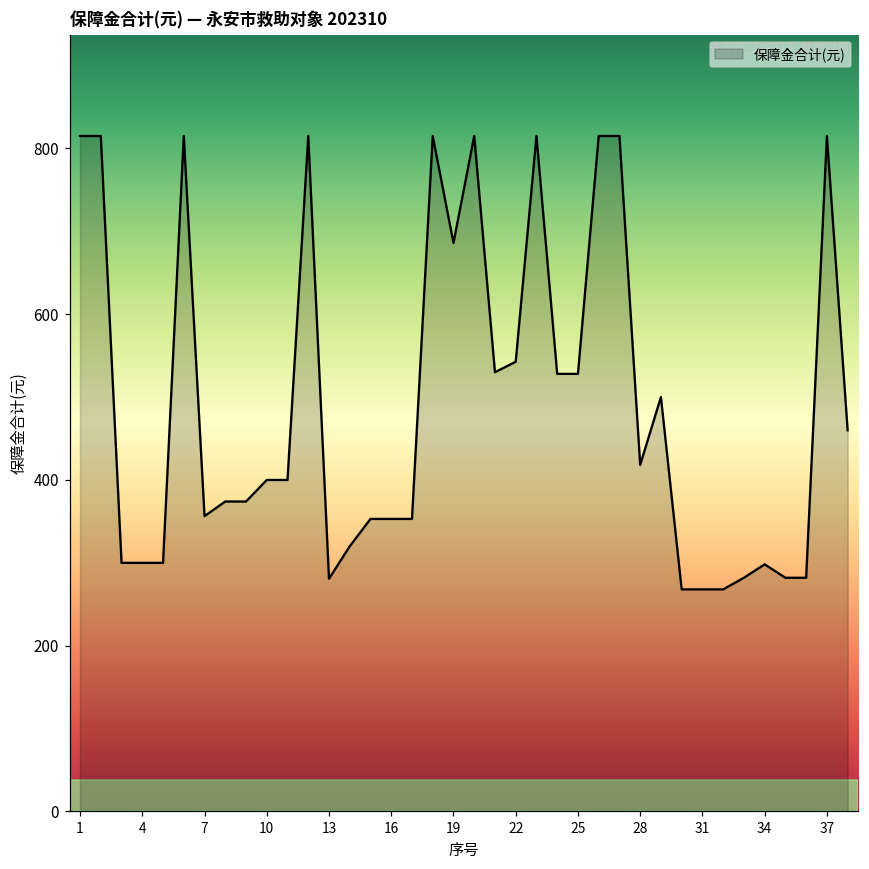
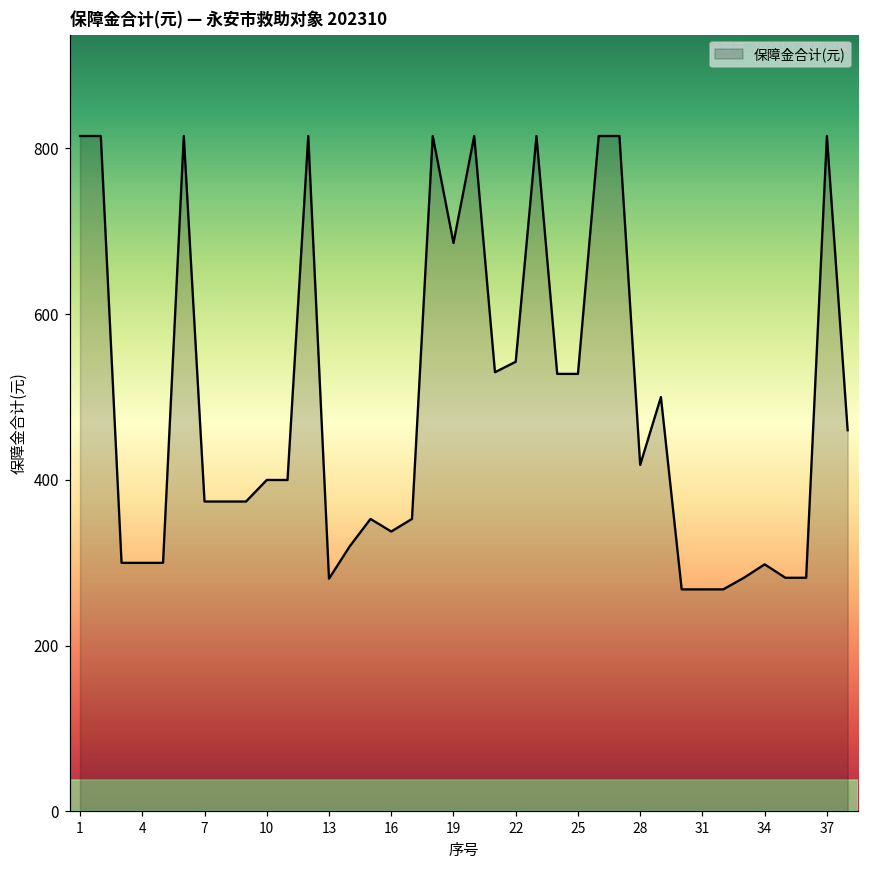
  {
    "1": 820,
    "4": 300,
-   "7": 360,
+   "7": 370,
    "10": 400,
    "13": 280,
-   "16": 350,
+   "16": 340,
    "19": 690,
    "22": 540,
    "25": 530,
    "28": 420,
    "31": 270,
    "34": 300,
    "37": 820
  }
